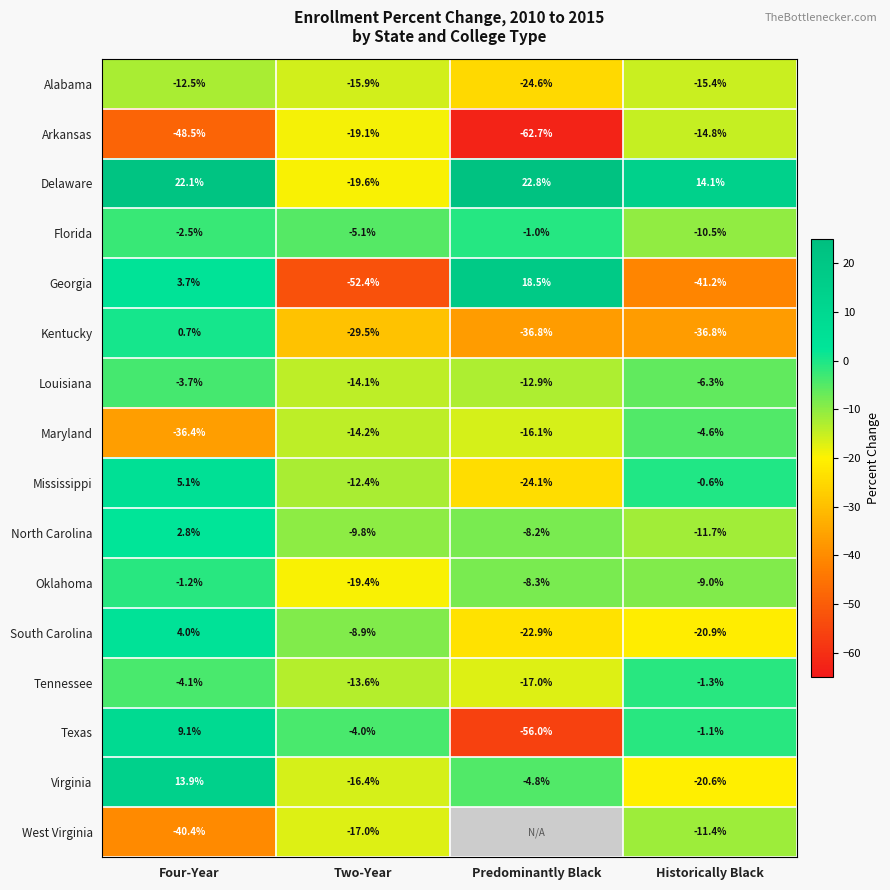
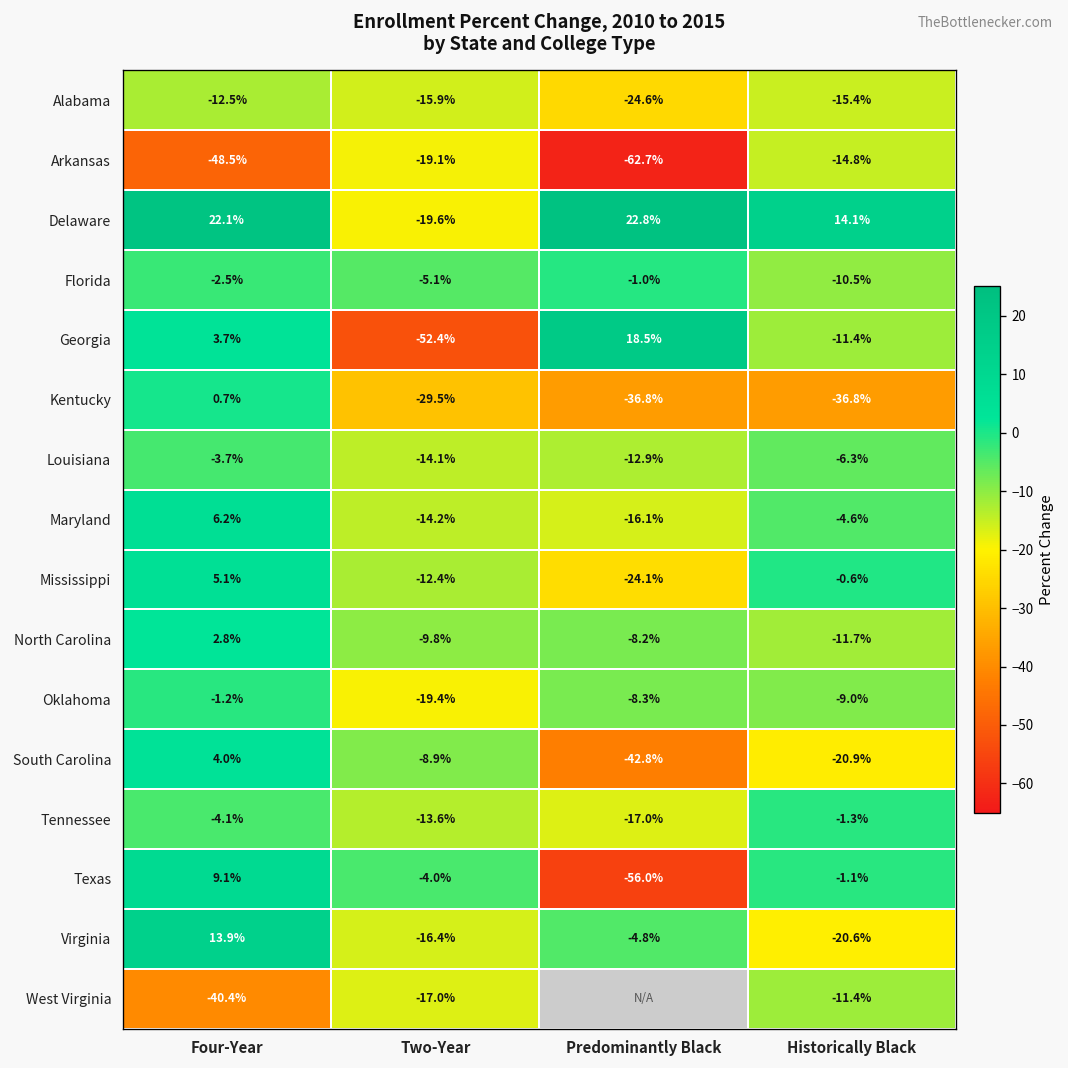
  {
    "Alabama": {
      "Four-Year": "-12.5%",
      "Two-Year": "-15.9%",
      "Predominantly Black": "-24.6%",
      "Historically Black": "-15.4%"
    },
    "Arkansas": {
      "Four-Year": "-48.5%",
      "Two-Year": "-19.1%",
      "Predominantly Black": "-62.7%",
      "Historically Black": "-14.8%"
    },
    "Delaware": {
      "Four-Year": "22.1%",
      "Two-Year": "-19.6%",
      "Predominantly Black": "22.8%",
      "Historically Black": "14.1%"
    },
    "Florida": {
      "Four-Year": "-2.5%",
      "Two-Year": "-5.1%",
      "Predominantly Black": "-1.0%",
      "Historically Black": "-10.5%"
    },
    "Georgia": {
      "Four-Year": "3.7%",
      "Two-Year": "-52.4%",
      "Predominantly Black": "18.5%",
-     "Historically Black": "-41.2%"
+     "Historically Black": "-11.4%"
    },
    "Kentucky": {
      "Four-Year": "0.7%",
      "Two-Year": "-29.5%",
      "Predominantly Black": "-36.8%",
      "Historically Black": "-36.8%"
    },
    "Louisiana": {
      "Four-Year": "-3.7%",
      "Two-Year": "-14.1%",
      "Predominantly Black": "-12.9%",
      "Historically Black": "-6.3%"
    },
    "Maryland": {
-     "Four-Year": "-36.4%",
+     "Four-Year": "6.2%",
      "Two-Year": "-14.2%",
      "Predominantly Black": "-16.1%",
      "Historically Black": "-4.6%"
    },
    "Mississippi": {
      "Four-Year": "5.1%",
      "Two-Year": "-12.4%",
      "Predominantly Black": "-24.1%",
      "Historically Black": "-0.6%"
    },
    "North Carolina": {
      "Four-Year": "2.8%",
      "Two-Year": "-9.8%",
      "Predominantly Black": "-8.2%",
      "Historically Black": "-11.7%"
    },
    "Oklahoma": {
      "Four-Year": "-1.2%",
      "Two-Year": "-19.4%",
      "Predominantly Black": "-8.3%",
      "Historically Black": "-9.0%"
    },
    "South Carolina": {
      "Four-Year": "4.0%",
      "Two-Year": "-8.9%",
-     "Predominantly Black": "-22.9%",
+     "Predominantly Black": "-42.8%",
      "Historically Black": "-20.9%"
    },
    "Tennessee": {
      "Four-Year": "-4.1%",
      "Two-Year": "-13.6%",
      "Predominantly Black": "-17.0%",
      "Historically Black": "-1.3%"
    },
    "Texas": {
      "Four-Year": "9.1%",
      "Two-Year": "-4.0%",
      "Predominantly Black": "-56.0%",
      "Historically Black": "-1.1%"
    },
    "Virginia": {
      "Four-Year": "13.9%",
      "Two-Year": "-16.4%",
      "Predominantly Black": "-4.8%",
      "Historically Black": "-20.6%"
    },
    "West Virginia": {
      "Four-Year": "-40.4%",
      "Two-Year": "-17.0%",
      "Historically Black": "-11.4%"
    }
  }
